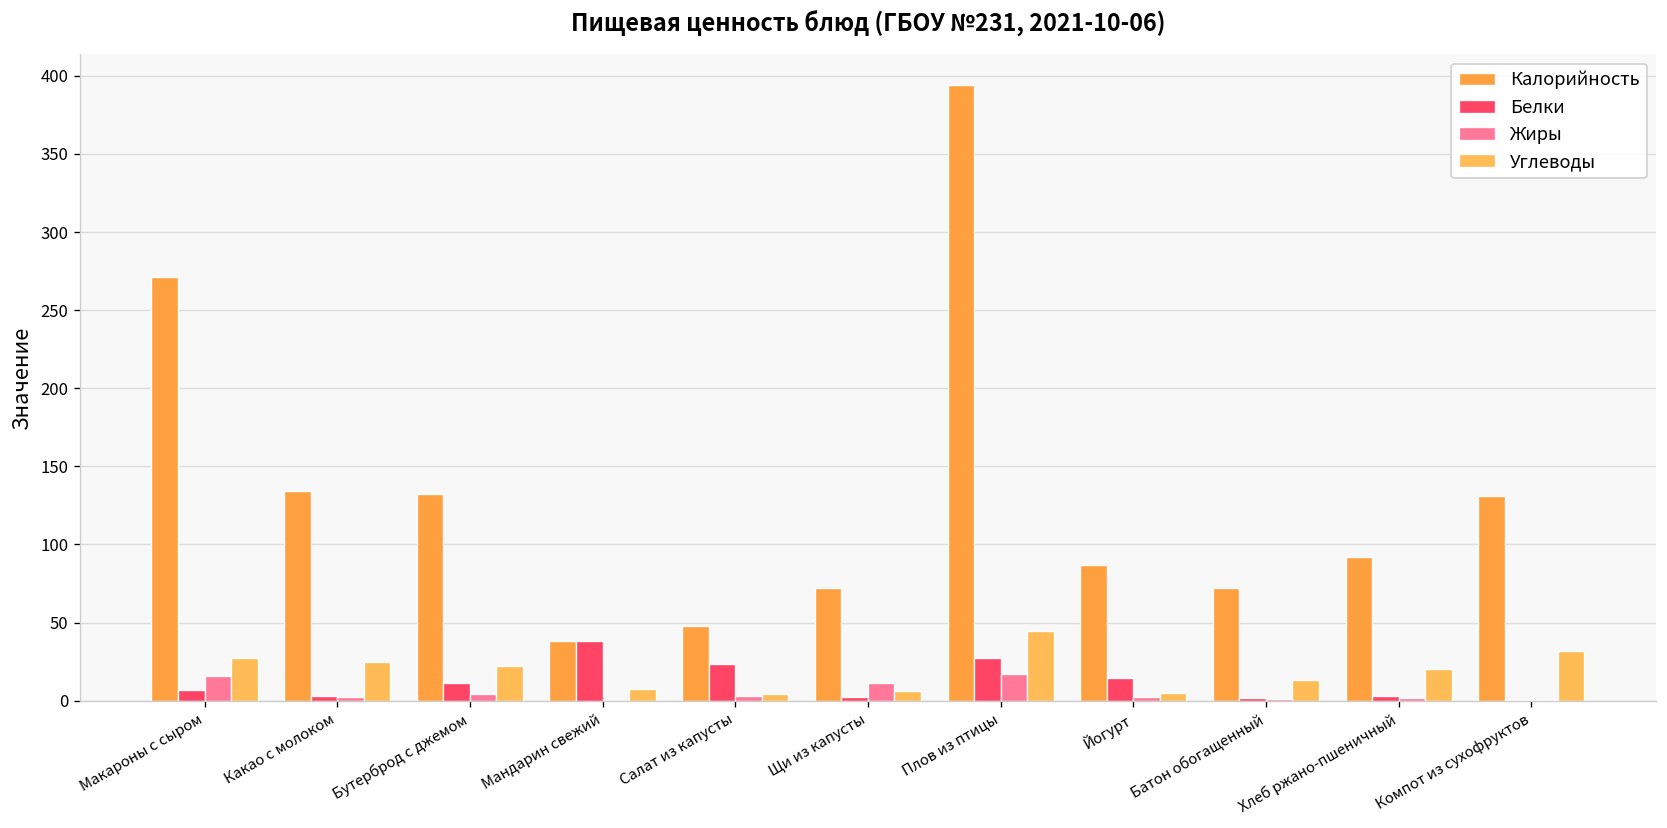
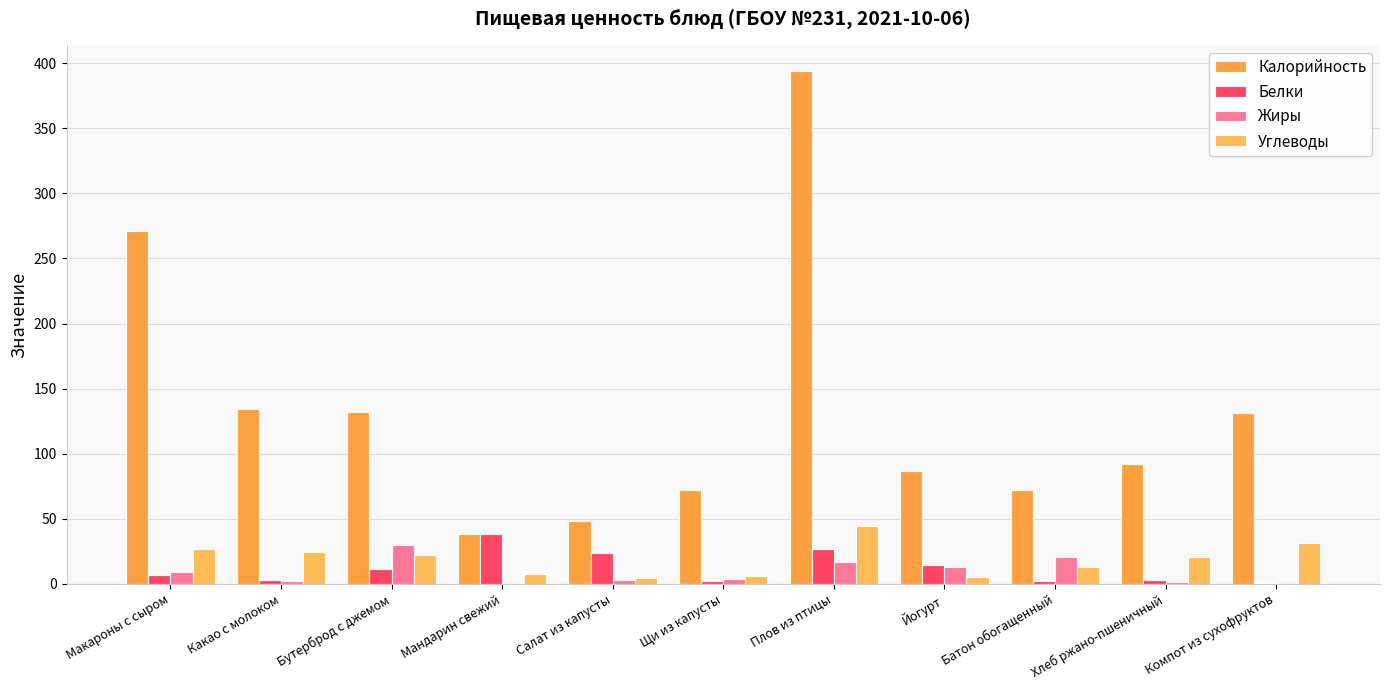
  {
    "Белки": {
      "Макароны с сыром": 7,
      "Какао с молоком": 3,
      "Бутерброд с джемом": 11,
      "Мандарин свежий": 38,
      "Салат из капусты": 24,
      "Щи из капусты": 2,
      "Плов из птицы": 27,
      "Йогурт": 14,
      "Батон обогащенный": 2,
      "Хлеб ржано-пшеничный": 3
    },
    "Жиры": {
-     "Макароны с сыром": 16,
+     "Макароны с сыром": 9,
      "Какао с молоком": 3,
-     "Бутерброд с джемом": 4,
+     "Бутерброд с джемом": 30,
      "Мандарин свежий": 0,
      "Салат из капусты": 3,
-     "Щи из капусты": 12,
+     "Щи из капусты": 4,
      "Плов из птицы": 17,
-     "Йогурт": 3,
-     "Батон обогащенный": 1
+     "Йогурт": 13,
+     "Батон обогащенный": 21
    }
  }
